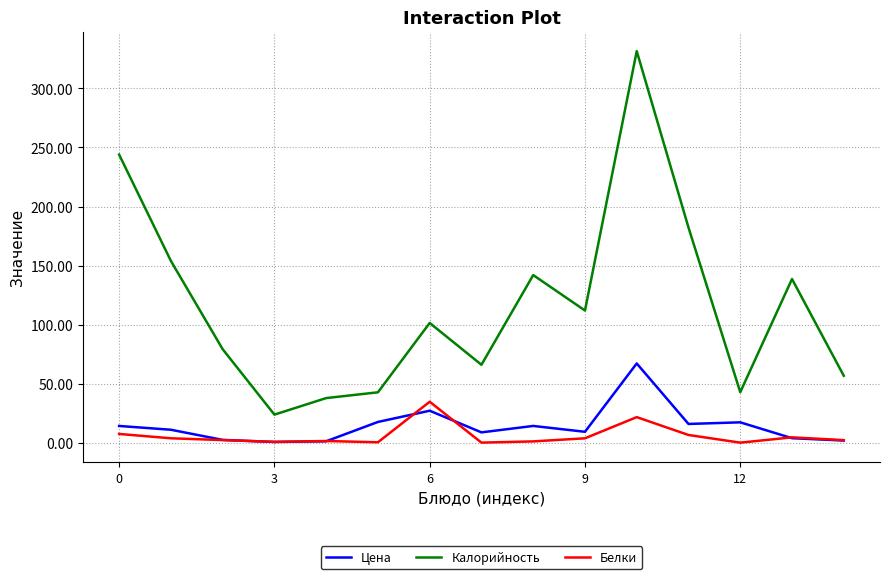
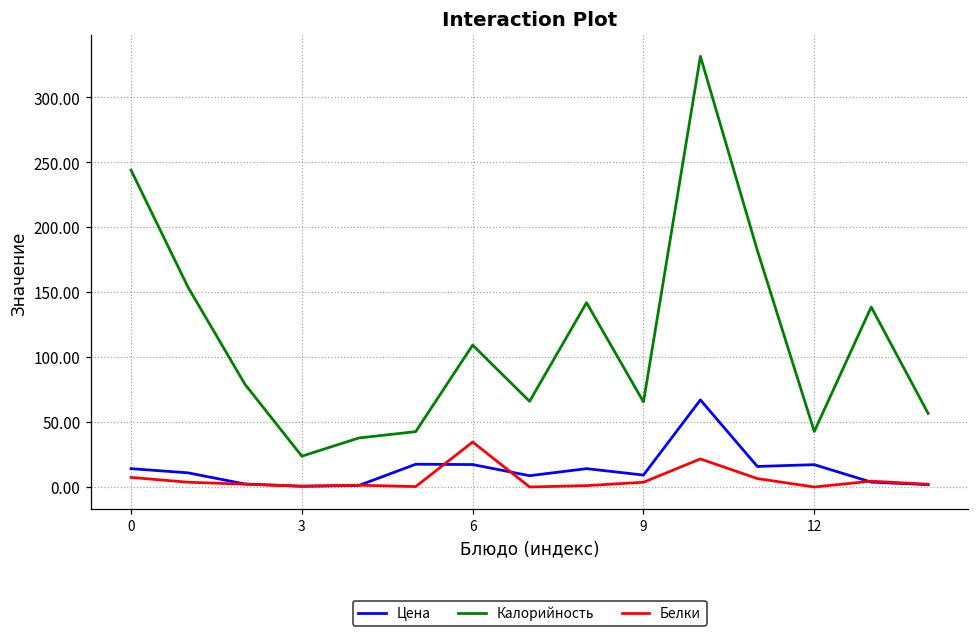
  {
    "Цена": {
      "0": 14,
-     "6": 27,
+     "6": 17,
      "9": 9,
      "12": 17
    },
    "Калорийность": {
      "0": 244,
      "3": 24,
-     "6": 101,
-     "9": 112,
+     "6": 109,
+     "9": 66,
      "12": 43
    },
    "Белки": {
      "0": 7,
      "6": 35,
      "9": 4,
      "12": 0
    }
  }
